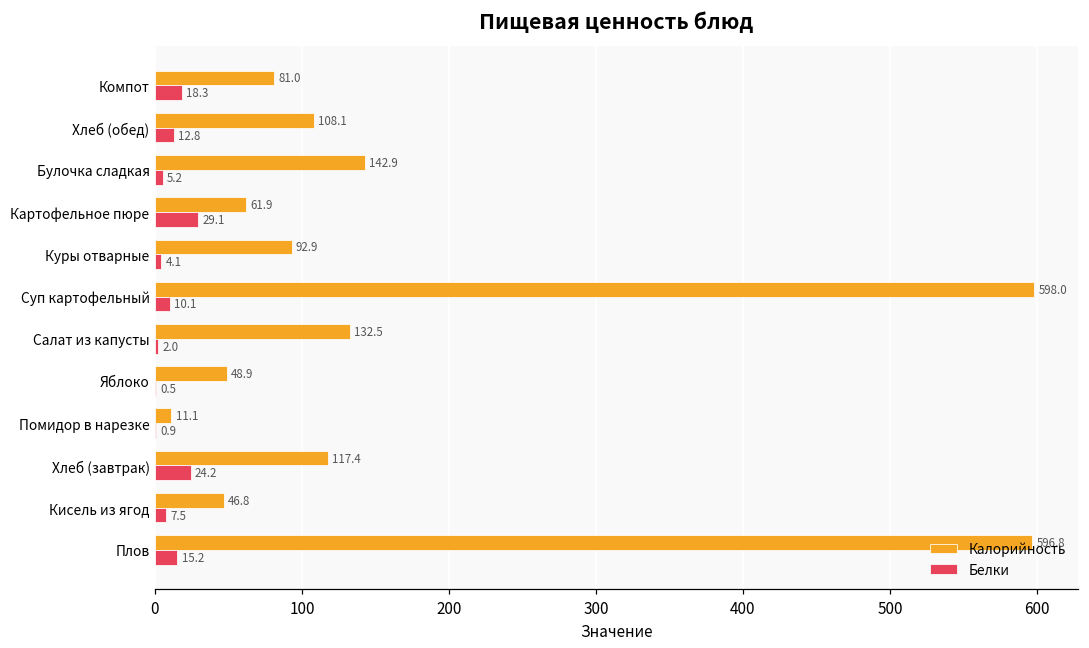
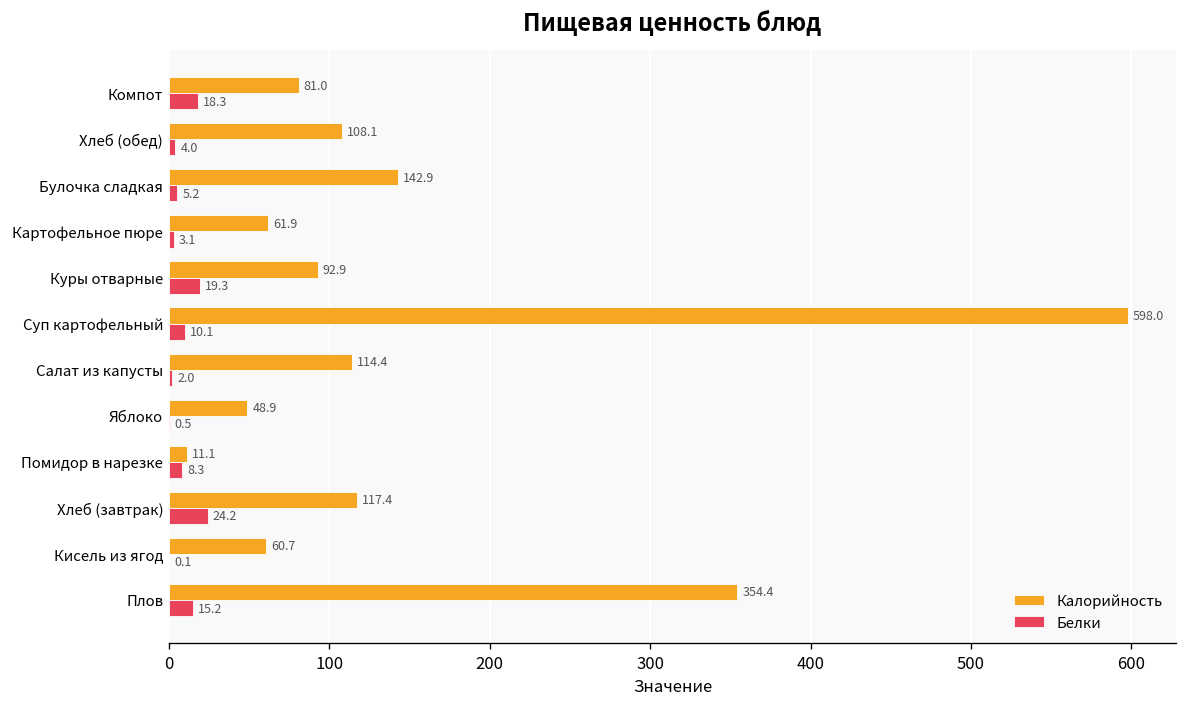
  {
    "Калорийность": {
      "Компот": 81.0,
      "Хлеб (обед)": 108.1,
      "Булочка сладкая": 142.9,
      "Картофельное пюре": 61.9,
      "Куры отварные": 92.9,
      "Суп картофельный": 598.0,
-     "Салат из капусты": 132.5,
+     "Салат из капусты": 114.4,
      "Яблоко": 48.9,
      "Помидор в нарезке": 11.1,
      "Хлеб (завтрак)": 117.4,
-     "Кисель из ягод": 46.8,
-     "Плов": 596.8
+     "Кисель из ягод": 60.7,
+     "Плов": 354.4
    },
    "Белки": {
      "Компот": 18.3,
-     "Хлеб (обед)": 12.8,
+     "Хлеб (обед)": 4.0,
      "Булочка сладкая": 5.2,
-     "Картофельное пюре": 29.1,
-     "Куры отварные": 4.1,
+     "Картофельное пюре": 3.1,
+     "Куры отварные": 19.3,
      "Суп картофельный": 10.1,
      "Салат из капусты": 2.0,
      "Яблоко": 0.5,
-     "Помидор в нарезке": 0.9,
+     "Помидор в нарезке": 8.3,
      "Хлеб (завтрак)": 24.2,
-     "Кисель из ягод": 7.5,
+     "Кисель из ягод": 0.1,
      "Плов": 15.2
    }
  }
